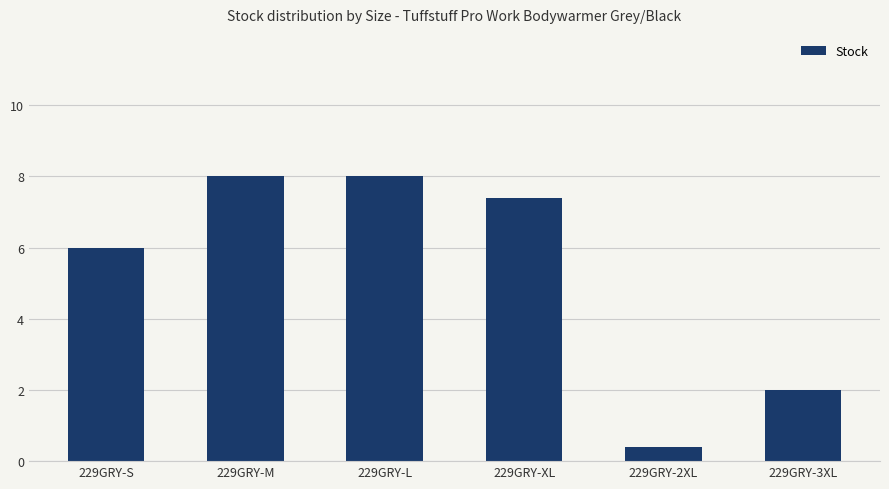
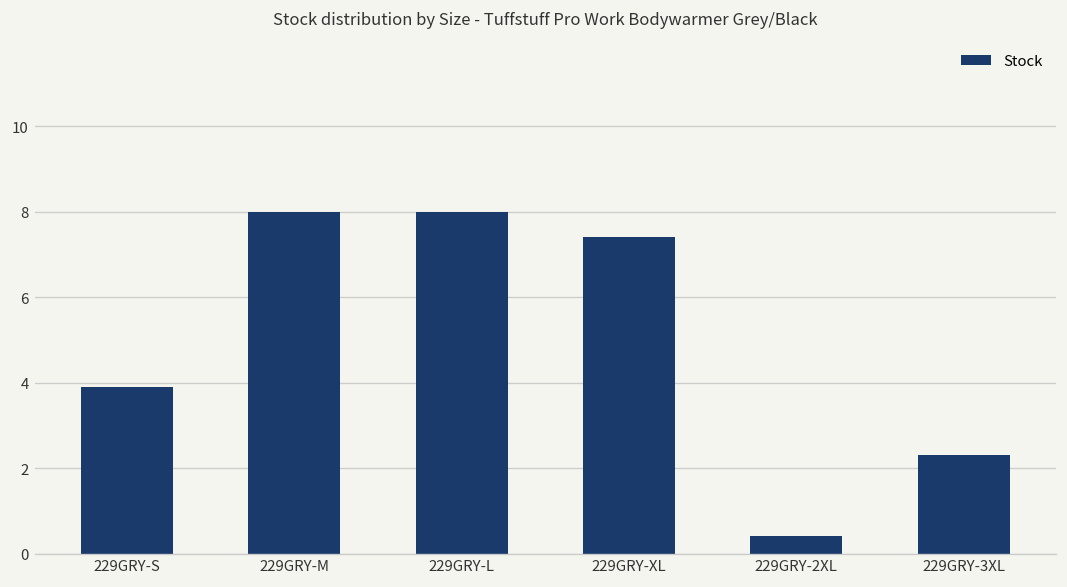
  {
-   "229GRY-S": 6.0,
+   "229GRY-S": 3.9,
    "229GRY-M": 8.0,
    "229GRY-L": 8.0,
    "229GRY-XL": 7.4,
    "229GRY-2XL": 0.4,
-   "229GRY-3XL": 2.0
+   "229GRY-3XL": 2.3
  }
